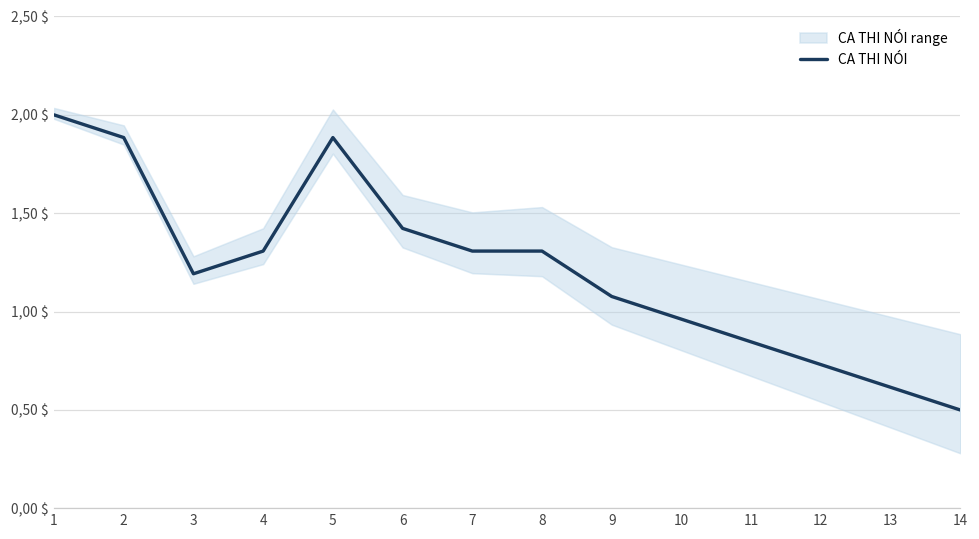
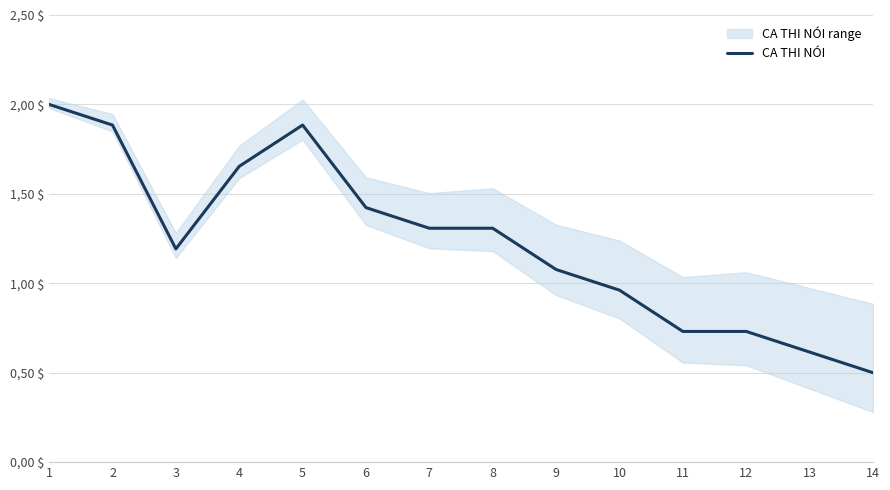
  {
    "CA THI NÓI": {
      "1": "200 $",
      "2": "188 $",
      "3": "119 $",
-     "4": "131 $",
+     "4": "165 $",
      "5": "188 $",
      "6": "142 $",
      "7": "131 $",
      "8": "131 $",
      "9": "108 $",
      "10": "96 $",
-     "11": "85 $",
+     "11": "73 $",
      "12": "73 $",
      "13": "62 $",
      "14": "50 $"
    }
  }
